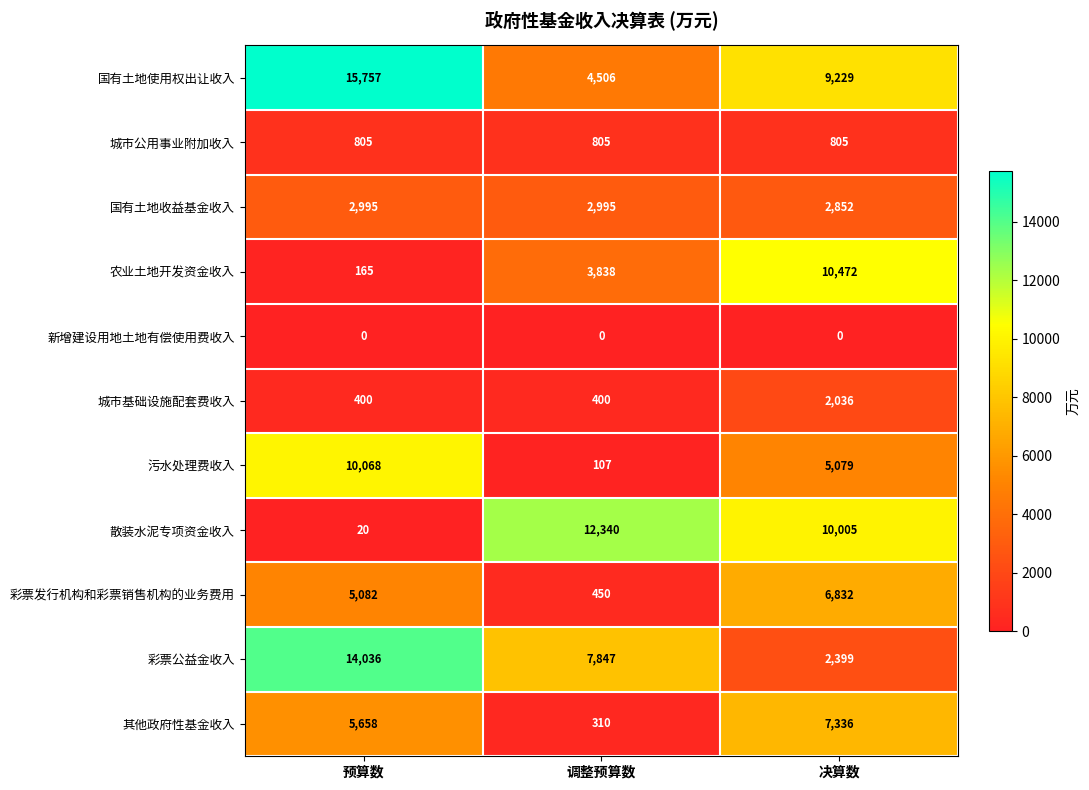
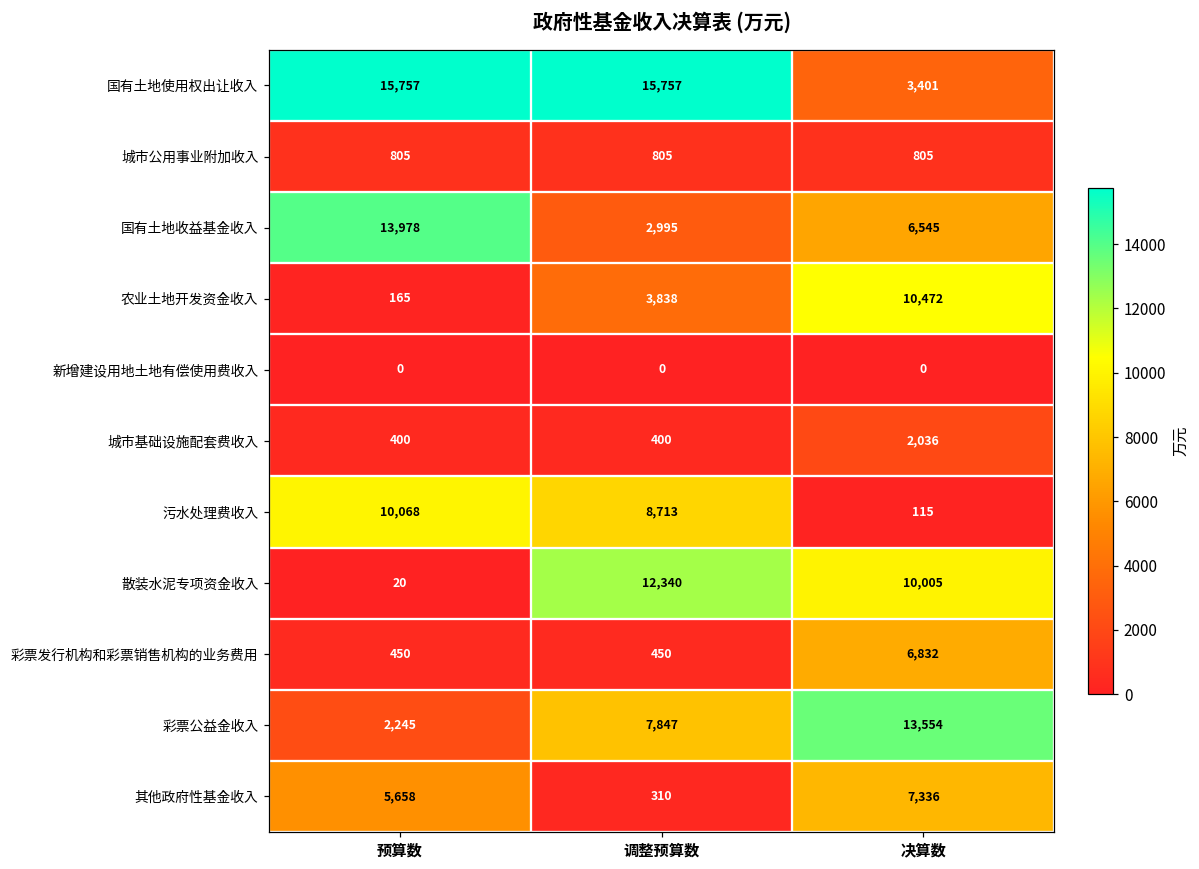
  {
    "国有土地使用权出让收入": {
      "预算数": "15,757",
-     "调整预算数": "4,506",
-     "决算数": "9,229"
+     "调整预算数": "15,757",
+     "决算数": "3,401"
    },
    "城市公用事业附加收入": {
      "预算数": "805",
      "调整预算数": "805",
      "决算数": "805"
    },
    "国有土地收益基金收入": {
-     "预算数": "2,995",
+     "预算数": "13,978",
      "调整预算数": "2,995",
-     "决算数": "2,852"
+     "决算数": "6,545"
    },
    "农业土地开发资金收入": {
      "预算数": "165",
      "调整预算数": "3,838",
      "决算数": "10,472"
    },
    "新增建设用地土地有偿使用费收入": {
      "预算数": "0",
      "调整预算数": "0",
      "决算数": "0"
    },
    "城市基础设施配套费收入": {
      "预算数": "400",
      "调整预算数": "400",
      "决算数": "2,036"
    },
    "污水处理费收入": {
      "预算数": "10,068",
-     "调整预算数": "107",
-     "决算数": "5,079"
+     "调整预算数": "8,713",
+     "决算数": "115"
    },
    "散装水泥专项资金收入": {
      "预算数": "20",
      "调整预算数": "12,340",
      "决算数": "10,005"
    },
    "彩票发行机构和彩票销售机构的业务费用": {
-     "预算数": "5,082",
+     "预算数": "450",
      "调整预算数": "450",
      "决算数": "6,832"
    },
    "彩票公益金收入": {
-     "预算数": "14,036",
+     "预算数": "2,245",
      "调整预算数": "7,847",
-     "决算数": "2,399"
+     "决算数": "13,554"
    },
    "其他政府性基金收入": {
      "预算数": "5,658",
      "调整预算数": "310",
      "决算数": "7,336"
    }
  }
